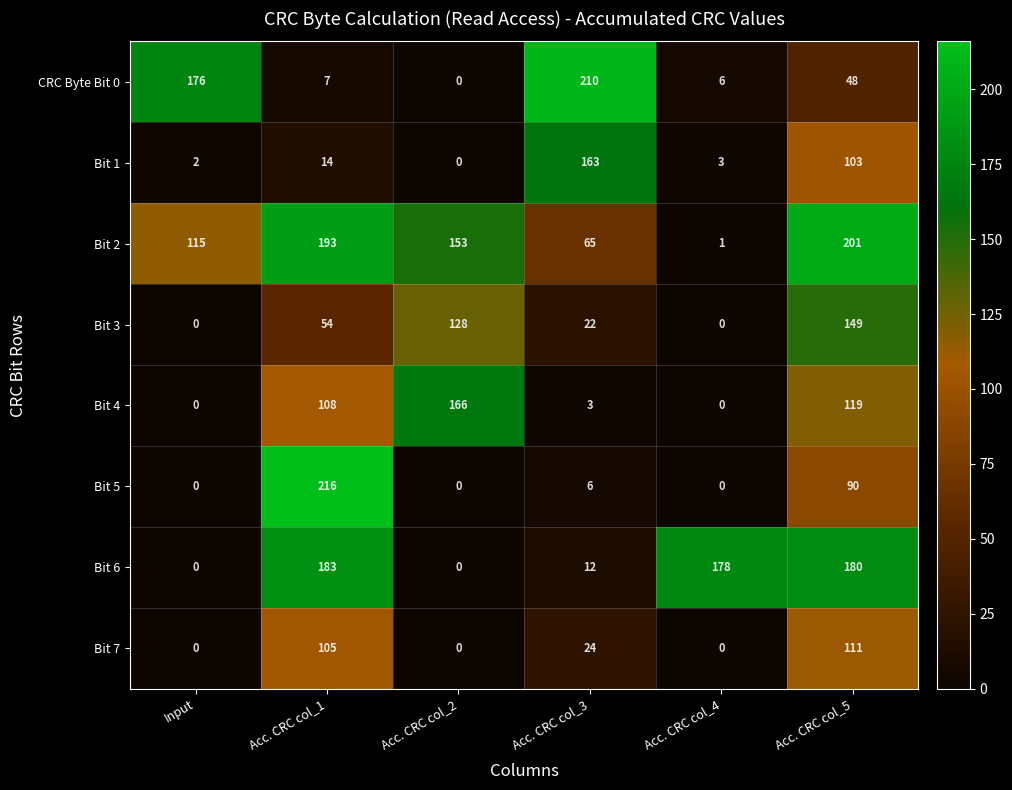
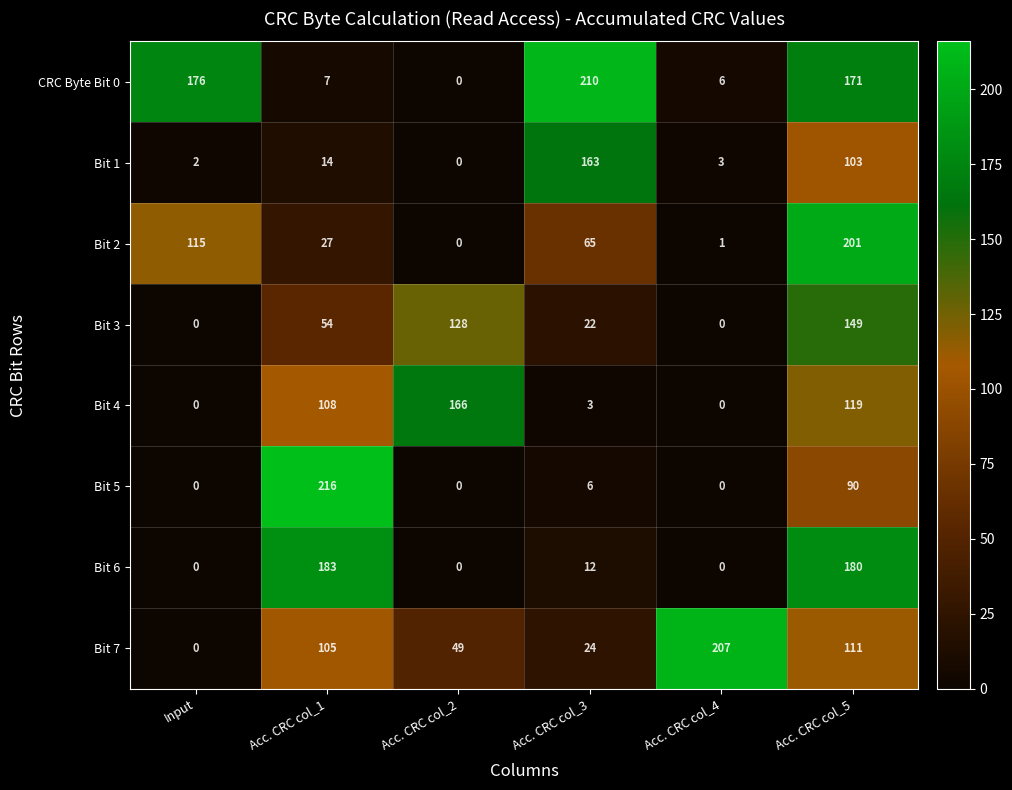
  {
    "CRC Byte Bit 0": {
      "Input": 176,
      "Acc. CRC col_1": 7,
      "Acc. CRC col_2": 0,
      "Acc. CRC col_3": 210,
      "Acc. CRC col_4": 6,
-     "Acc. CRC col_5": 48
+     "Acc. CRC col_5": 171
    },
    "Bit 1": {
      "Input": 2,
      "Acc. CRC col_1": 14,
      "Acc. CRC col_2": 0,
      "Acc. CRC col_3": 163,
      "Acc. CRC col_4": 3,
      "Acc. CRC col_5": 103
    },
    "Bit 2": {
      "Input": 115,
-     "Acc. CRC col_1": 193,
-     "Acc. CRC col_2": 153,
+     "Acc. CRC col_1": 27,
+     "Acc. CRC col_2": 0,
      "Acc. CRC col_3": 65,
      "Acc. CRC col_4": 1,
      "Acc. CRC col_5": 201
    },
    "Bit 3": {
      "Input": 0,
      "Acc. CRC col_1": 54,
      "Acc. CRC col_2": 128,
      "Acc. CRC col_3": 22,
      "Acc. CRC col_4": 0,
      "Acc. CRC col_5": 149
    },
    "Bit 4": {
      "Input": 0,
      "Acc. CRC col_1": 108,
      "Acc. CRC col_2": 166,
      "Acc. CRC col_3": 3,
      "Acc. CRC col_4": 0,
      "Acc. CRC col_5": 119
    },
    "Bit 5": {
      "Input": 0,
      "Acc. CRC col_1": 216,
      "Acc. CRC col_2": 0,
      "Acc. CRC col_3": 6,
      "Acc. CRC col_4": 0,
      "Acc. CRC col_5": 90
    },
    "Bit 6": {
      "Input": 0,
      "Acc. CRC col_1": 183,
      "Acc. CRC col_2": 0,
      "Acc. CRC col_3": 12,
-     "Acc. CRC col_4": 178,
+     "Acc. CRC col_4": 0,
      "Acc. CRC col_5": 180
    },
    "Bit 7": {
      "Input": 0,
      "Acc. CRC col_1": 105,
-     "Acc. CRC col_2": 0,
+     "Acc. CRC col_2": 49,
      "Acc. CRC col_3": 24,
-     "Acc. CRC col_4": 0,
+     "Acc. CRC col_4": 207,
      "Acc. CRC col_5": 111
    }
  }
